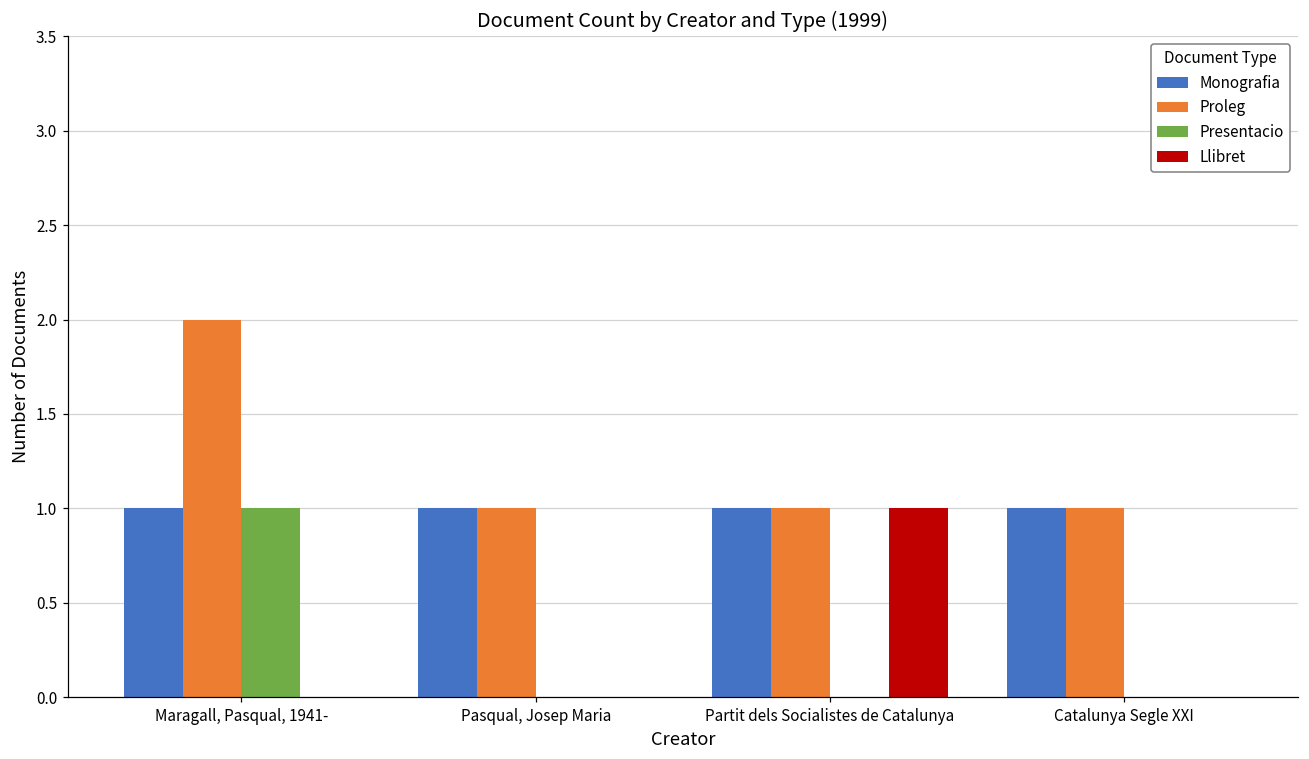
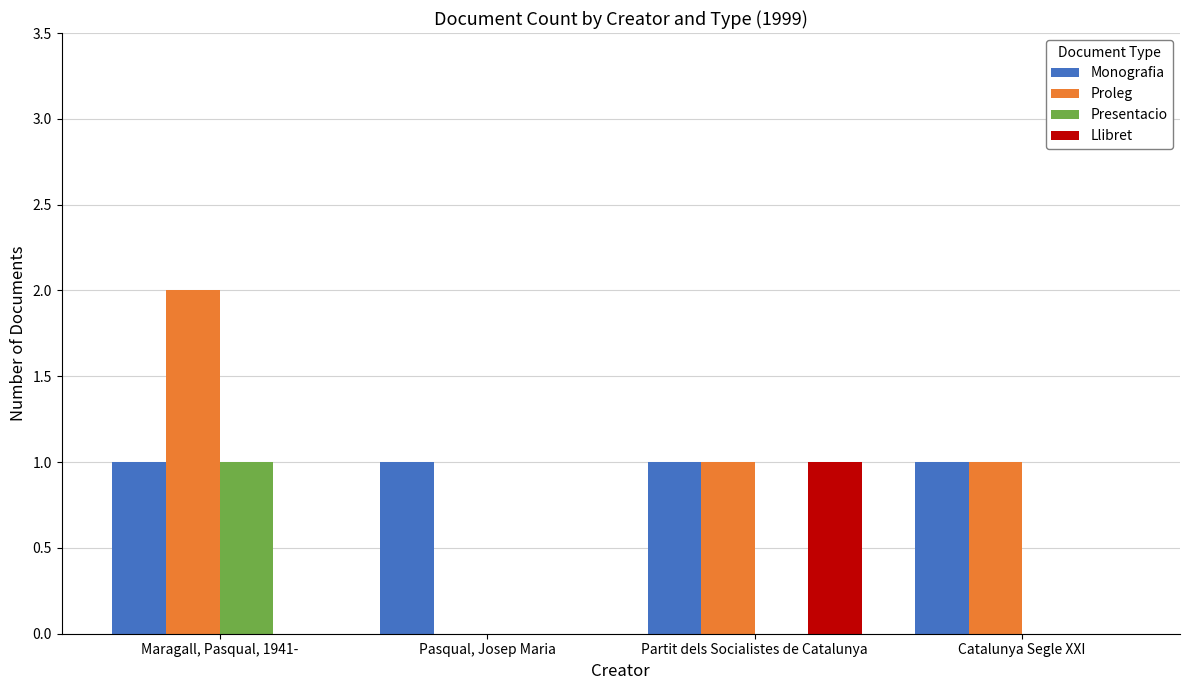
  {
    "Monografia": {
      "Maragall, Pasqual, 1941-": 1,
      "Pasqual, Josep Maria": 1,
      "Partit dels Socialistes de Catalunya": 1,
      "Catalunya Segle XXI": 1
    },
    "Proleg": {
      "Maragall, Pasqual, 1941-": 2,
-     "Pasqual, Josep Maria": 1,
+     "Pasqual, Josep Maria": 0,
      "Partit dels Socialistes de Catalunya": 1,
      "Catalunya Segle XXI": 1
    },
    "Presentacio": {
      "Maragall, Pasqual, 1941-": 1,
      "Pasqual, Josep Maria": 0,
      "Partit dels Socialistes de Catalunya": 0,
      "Catalunya Segle XXI": 0
    },
    "Llibret": {
      "Maragall, Pasqual, 1941-": 0,
      "Pasqual, Josep Maria": 0,
      "Partit dels Socialistes de Catalunya": 1,
      "Catalunya Segle XXI": 0
    }
  }
